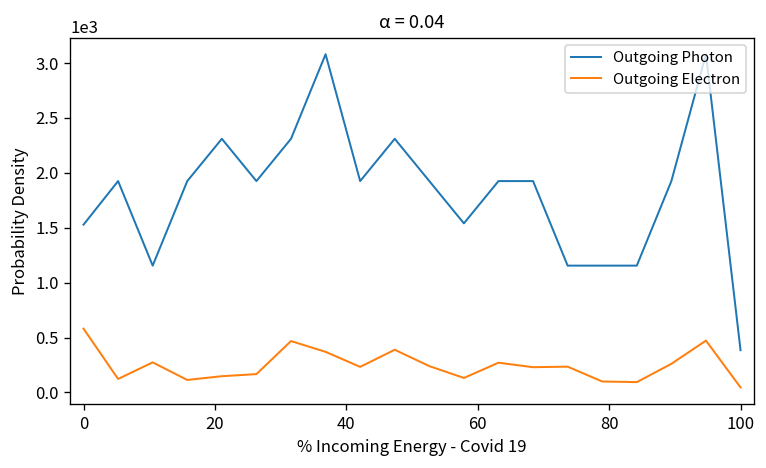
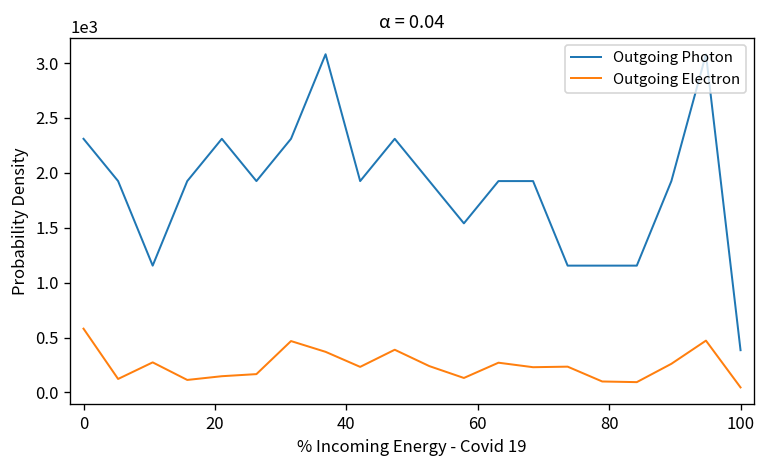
  {
    "Outgoing Photon": {
-     "0": 1500,
+     "0": 2300,
      "100": 400
    },
    "Outgoing Electron": {
      "0": 600,
      "100": 0
    }
  }
